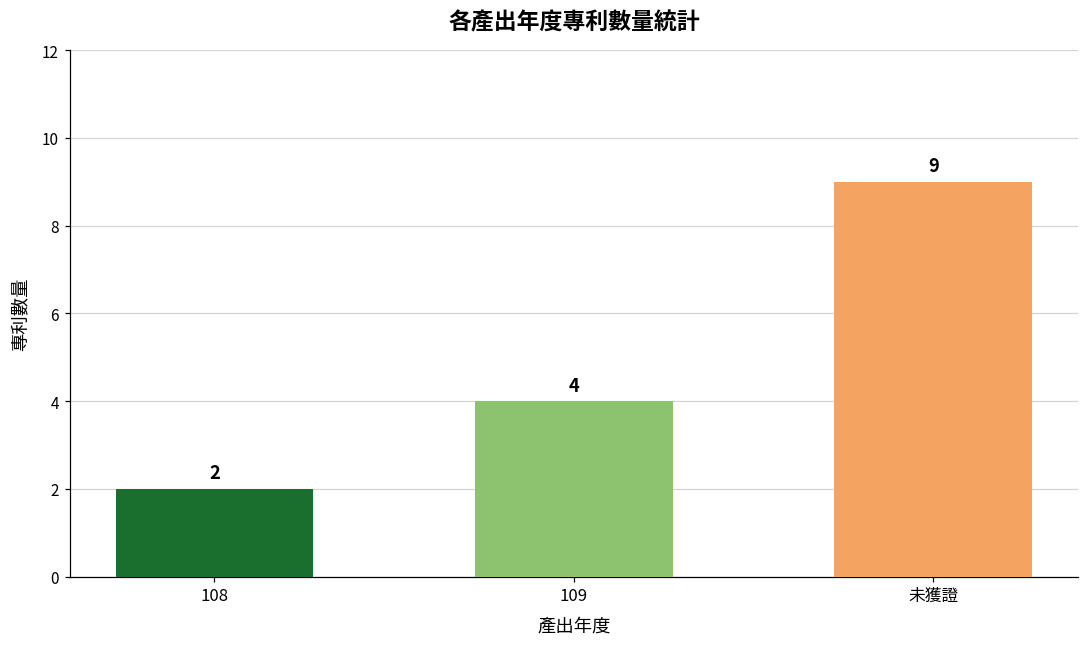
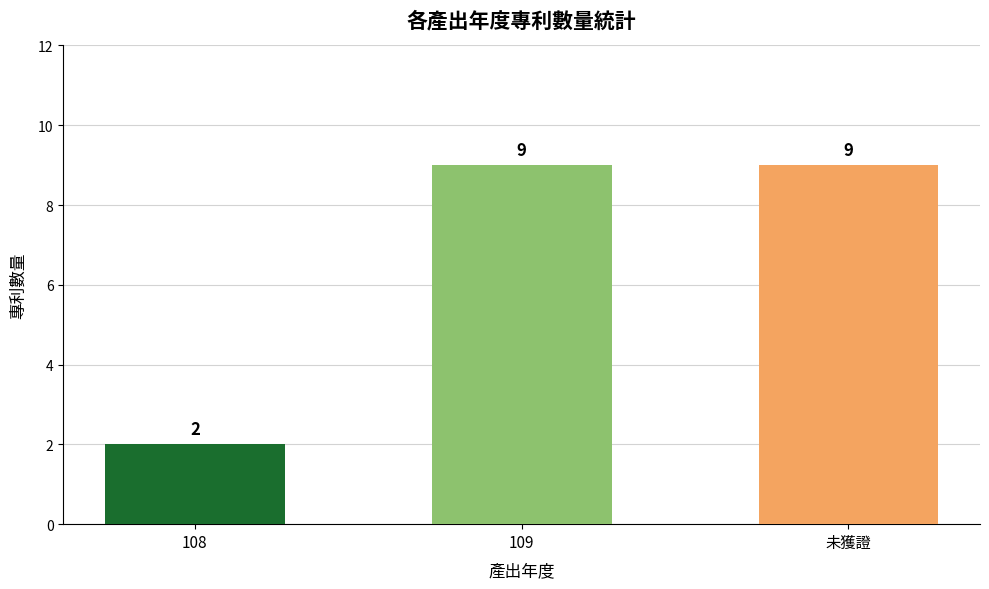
  {
    "108": 2,
-   "109": 4,
+   "109": 9,
    "未獲證": 9
  }
